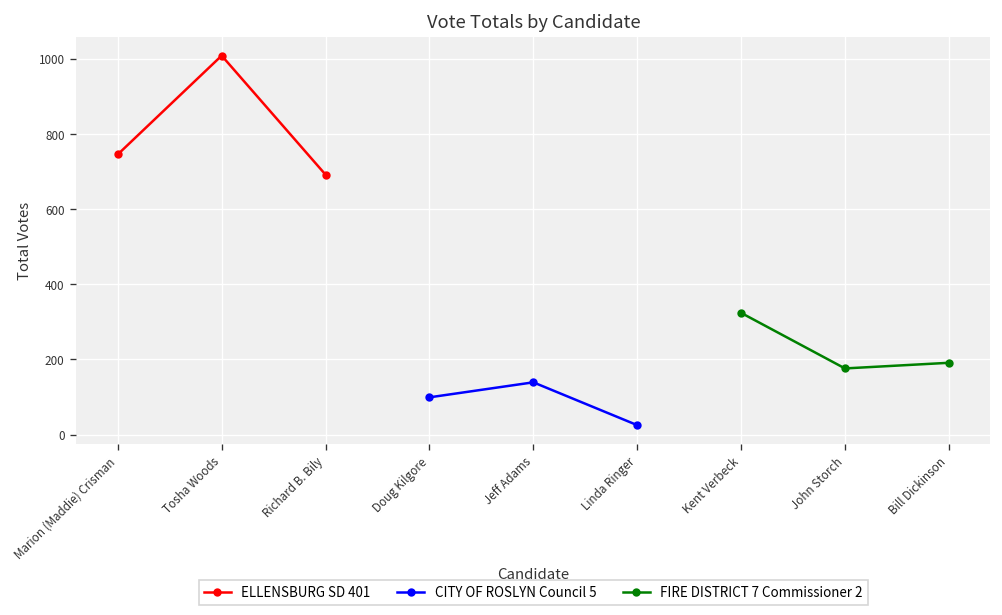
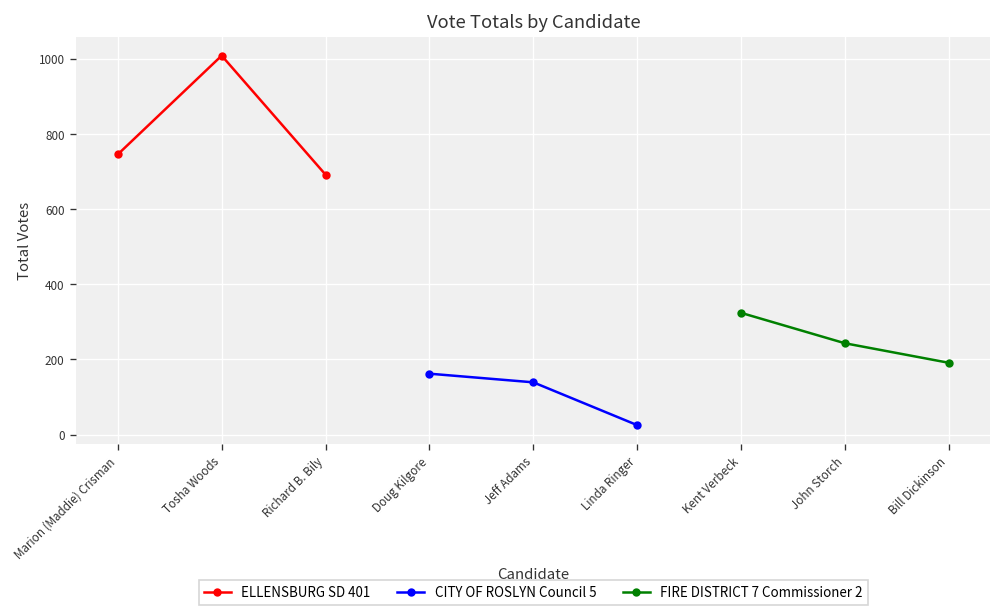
  {
    "ELLENSBURG SD 401": {
      "Marion (Maddie) Crisman": 750,
      "Tosha Woods": 1010,
      "Richard B. Bily": 690
    },
    "CITY OF ROSLYN Council 5": {
-     "Doug Kilgore": 100,
+     "Doug Kilgore": 160,
      "Jeff Adams": 140,
      "Linda Ringer": 30
    },
    "FIRE DISTRICT 7 Commissioner 2": {
      "Kent Verbeck": 320,
-     "John Storch": 180,
+     "John Storch": 240,
      "Bill Dickinson": 190
    }
  }
